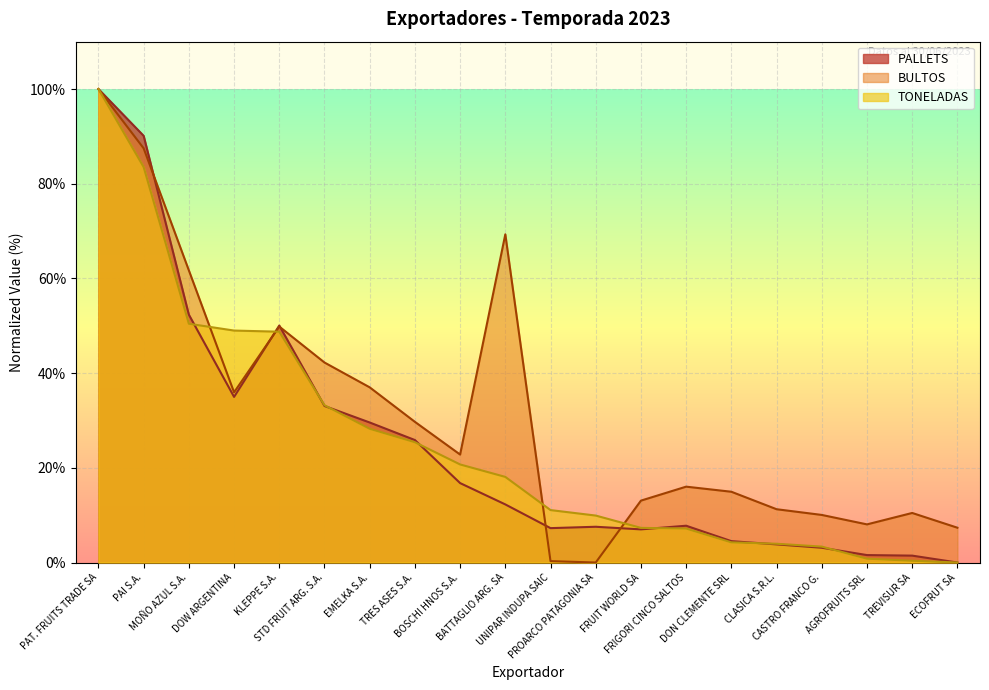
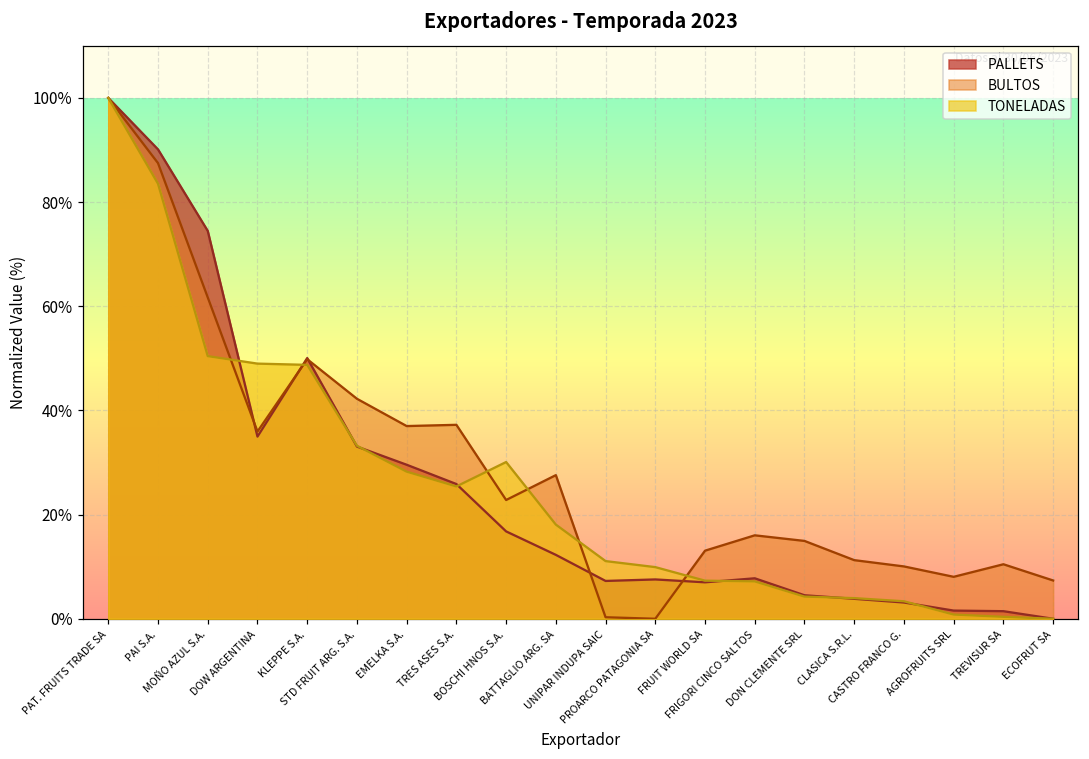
  {
    "PALLETS": {
      "PAI S.A.": "90%",
-     "MOÑO AZUL S.A.": "52%",
+     "MOÑO AZUL S.A.": "74%",
      "DOW ARGENTINA": "35%",
      "EMELKA S.A.": "30%",
      "BOSCHI HNOS S.A.": "17%",
      "BATTAGLIO ARG. SA": "12%",
      "UNIPAR INDUPA SAIC": "7%",
      "PROARCO PATAGONIA SA": "8%",
      "FRIGORI CINCO SALTOS": "8%",
      "AGROFRUITS SRL": "2%",
      "TREVISUR SA": "1%"
    },
    "BULTOS": {
      "PAI S.A.": "87%",
      "MOÑO AZUL S.A.": "62%",
      "DOW ARGENTINA": "36%",
      "STD FRUIT ARG. S.A.": "42%",
      "EMELKA S.A.": "37%",
-     "TRES ASES S.A.": "30%",
+     "TRES ASES S.A.": "37%",
      "BOSCHI HNOS S.A.": "23%",
-     "BATTAGLIO ARG. SA": "69%",
+     "BATTAGLIO ARG. SA": "28%",
      "UNIPAR INDUPA SAIC": "0%",
      "PROARCO PATAGONIA SA": "0%",
      "FRUIT WORLD SA": "13%",
      "FRIGORI CINCO SALTOS": "16%",
      "DON CLEMENTE SRL": "15%",
      "CLASICA S.R.L.": "11%",
      "CASTRO FRANCO G.": "10%",
      "AGROFRUITS SRL": "8%",
      "TREVISUR SA": "10%",
      "ECOFRUT SA": "7%"
    },
    "TONELADAS": {
      "PAI S.A.": "84%",
      "MOÑO AZUL S.A.": "50%",
      "DOW ARGENTINA": "49%",
      "KLEPPE S.A.": "49%",
      "EMELKA S.A.": "28%",
-     "BOSCHI HNOS S.A.": "21%",
+     "BOSCHI HNOS S.A.": "30%",
      "BATTAGLIO ARG. SA": "18%",
      "UNIPAR INDUPA SAIC": "11%",
      "PROARCO PATAGONIA SA": "10%",
      "FRIGORI CINCO SALTOS": "7%",
      "AGROFRUITS SRL": "1%",
      "TREVISUR SA": "0%"
    }
  }
